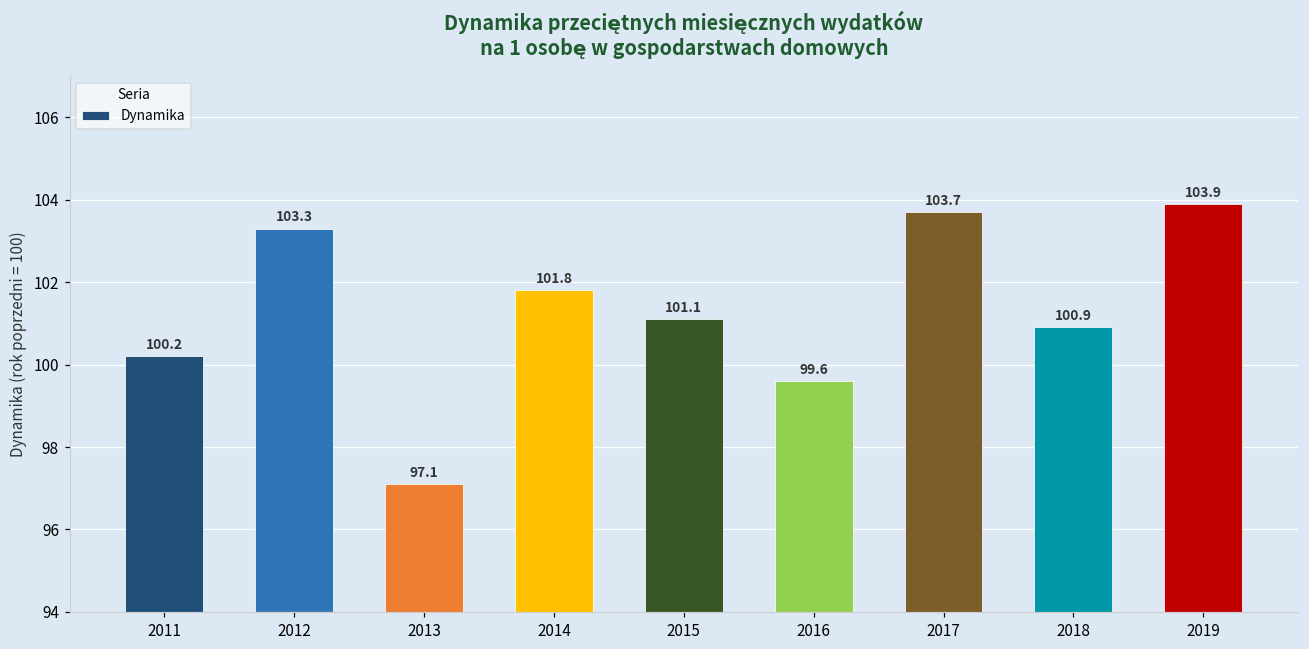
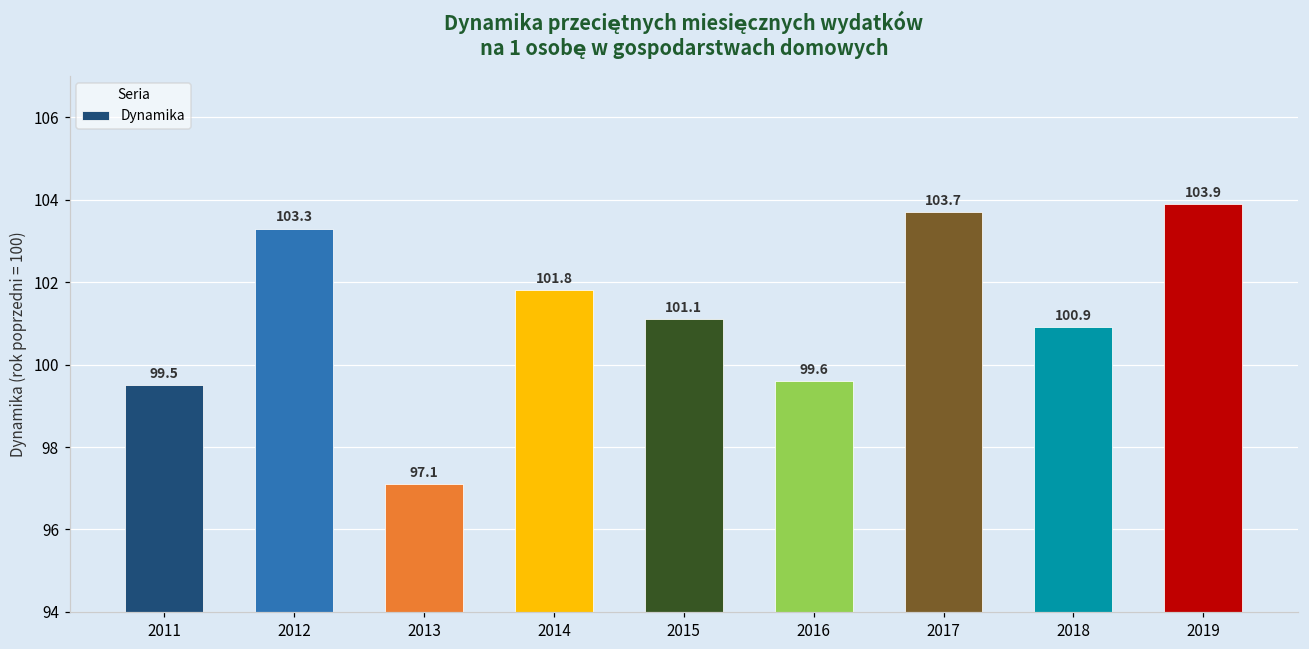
  {
-   "2011": 100.2,
+   "2011": 99.5,
    "2012": 103.3,
    "2013": 97.1,
    "2014": 101.8,
    "2015": 101.1,
    "2016": 99.6,
    "2017": 103.7,
    "2018": 100.9,
    "2019": 103.9
  }
